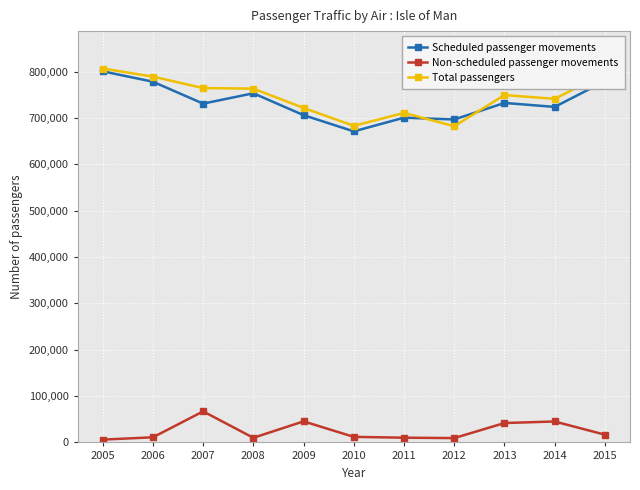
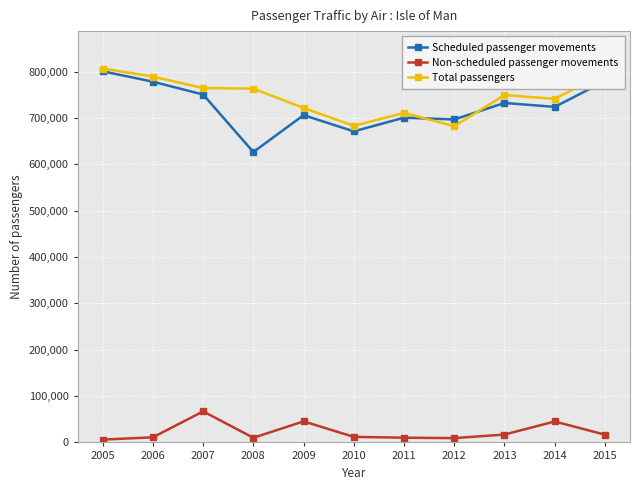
  {
    "Scheduled passenger movements": {
      "2005": "800,000",
      "2006": "780,000",
-     "2007": "730,000",
-     "2008": "750,000",
+     "2007": "750,000",
+     "2008": "630,000",
      "2009": "710,000",
      "2010": "670,000",
      "2011": "700,000",
      "2012": "700,000",
      "2013": "730,000",
      "2014": "720,000"
    },
    "Non-scheduled passenger movements": {
      "2005": "10,000",
      "2006": "10,000",
      "2007": "70,000",
      "2008": "10,000",
      "2009": "50,000",
      "2010": "10,000",
      "2011": "10,000",
      "2012": "10,000",
-     "2013": "40,000",
+     "2013": "20,000",
      "2014": "50,000",
      "2015": "20,000"
    },
    "Total passengers": {
      "2005": "810,000",
      "2006": "790,000",
      "2007": "760,000",
      "2008": "760,000",
      "2009": "720,000",
      "2010": "680,000",
      "2011": "710,000",
      "2012": "680,000",
      "2013": "750,000",
      "2014": "740,000"
    }
  }
